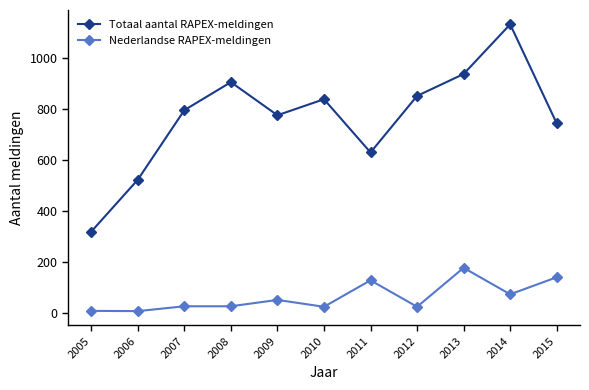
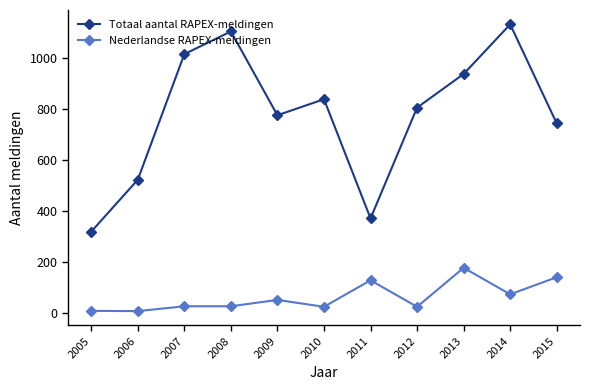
  {
    "Totaal aantal RAPEX-meldingen": {
      "2005": 320,
      "2006": 520,
-     "2007": 800,
-     "2008": 910,
+     "2007": 1020,
+     "2008": 1110,
      "2009": 780,
      "2010": 840,
-     "2011": 630,
-     "2012": 850,
+     "2011": 370,
+     "2012": 810,
      "2013": 940,
      "2014": 1130,
      "2015": 750
    },
    "Nederlandse RAPEX-meldingen": {
      "2005": 10,
      "2006": 10,
      "2007": 30,
      "2008": 30,
      "2009": 50,
      "2010": 30,
      "2011": 130,
      "2012": 30,
      "2013": 180,
      "2014": 70,
      "2015": 140
    }
  }
